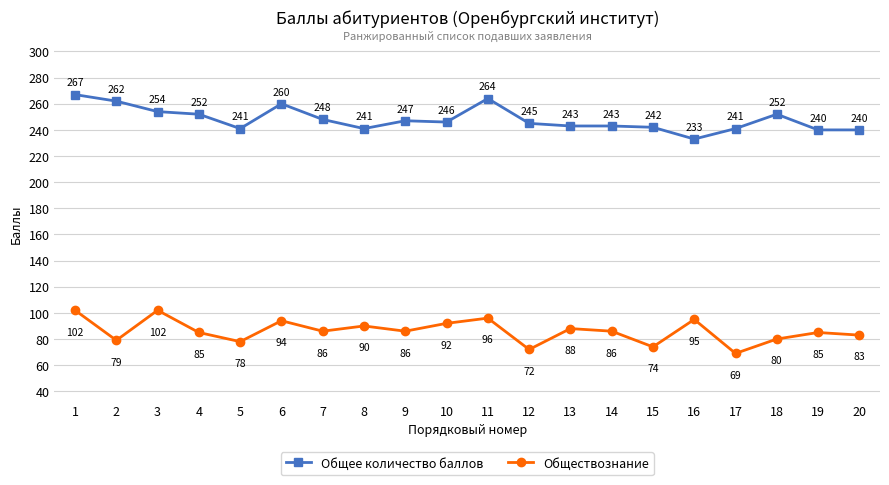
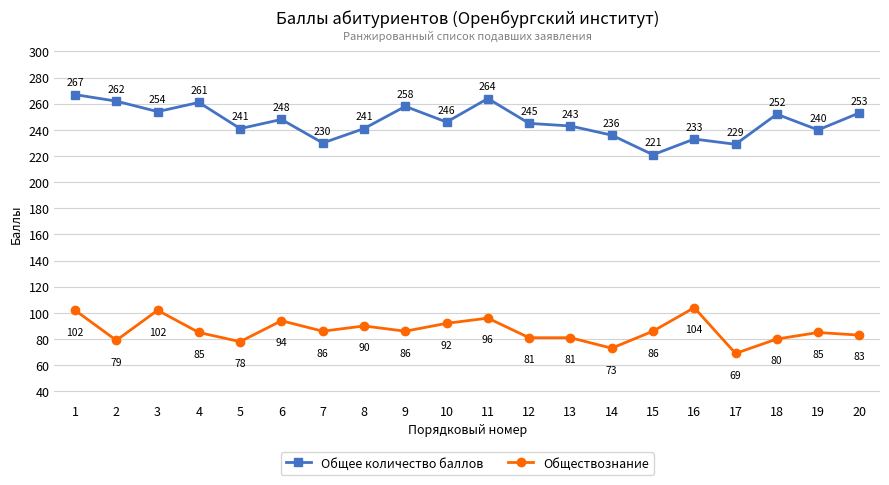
  {
    "Общее количество баллов": {
      "1": 267,
      "2": 262,
      "3": 254,
-     "4": 252,
+     "4": 261,
      "5": 241,
-     "6": 260,
-     "7": 248,
+     "6": 248,
+     "7": 230,
      "8": 241,
-     "9": 247,
+     "9": 258,
      "10": 246,
      "11": 264,
      "12": 245,
      "13": 243,
-     "14": 243,
-     "15": 242,
+     "14": 236,
+     "15": 221,
      "16": 233,
-     "17": 241,
+     "17": 229,
      "18": 252,
      "19": 240,
-     "20": 240
+     "20": 253
    },
    "Обществознание": {
      "1": 102,
      "2": 79,
      "3": 102,
      "4": 85,
      "5": 78,
      "6": 94,
      "7": 86,
      "8": 90,
      "9": 86,
      "10": 92,
      "11": 96,
-     "12": 72,
-     "13": 88,
-     "14": 86,
-     "15": 74,
-     "16": 95,
+     "12": 81,
+     "13": 81,
+     "14": 73,
+     "15": 86,
+     "16": 104,
      "17": 69,
      "18": 80,
      "19": 85,
      "20": 83
    }
  }
